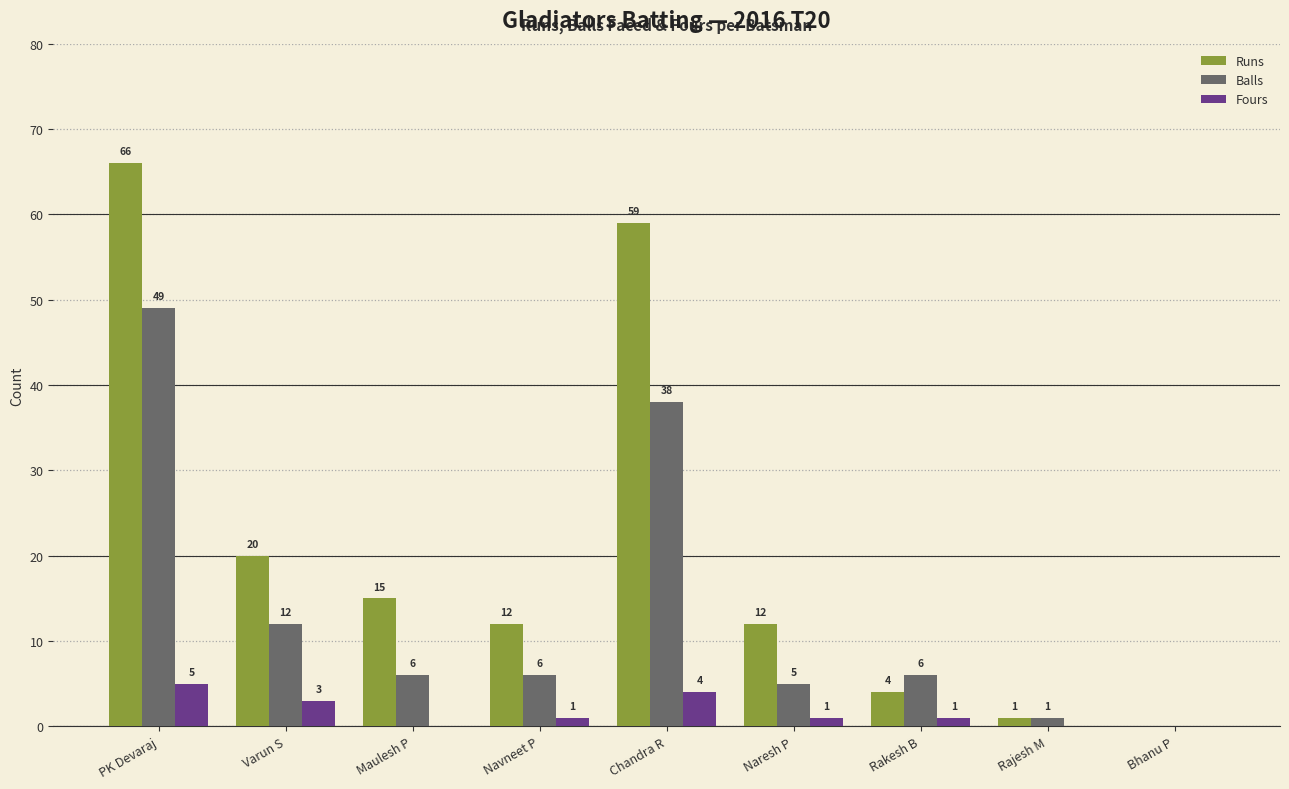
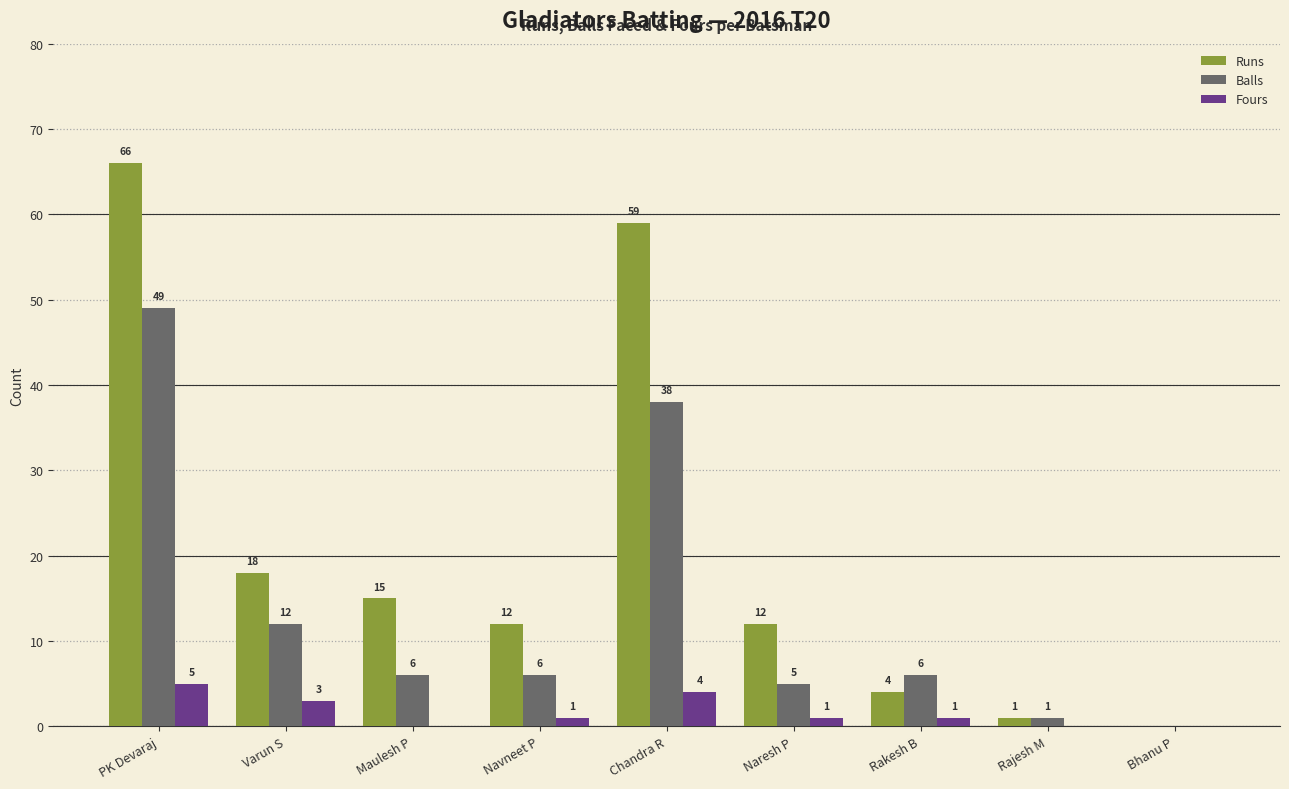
  {
    "Runs": {
      "PK Devaraj": 66,
-     "Varun S": 20,
+     "Varun S": 18,
      "Maulesh P": 15,
      "Navneet P": 12,
      "Chandra R": 59,
      "Naresh P": 12,
      "Rakesh B": 4,
      "Rajesh M": 1
    }
  }
